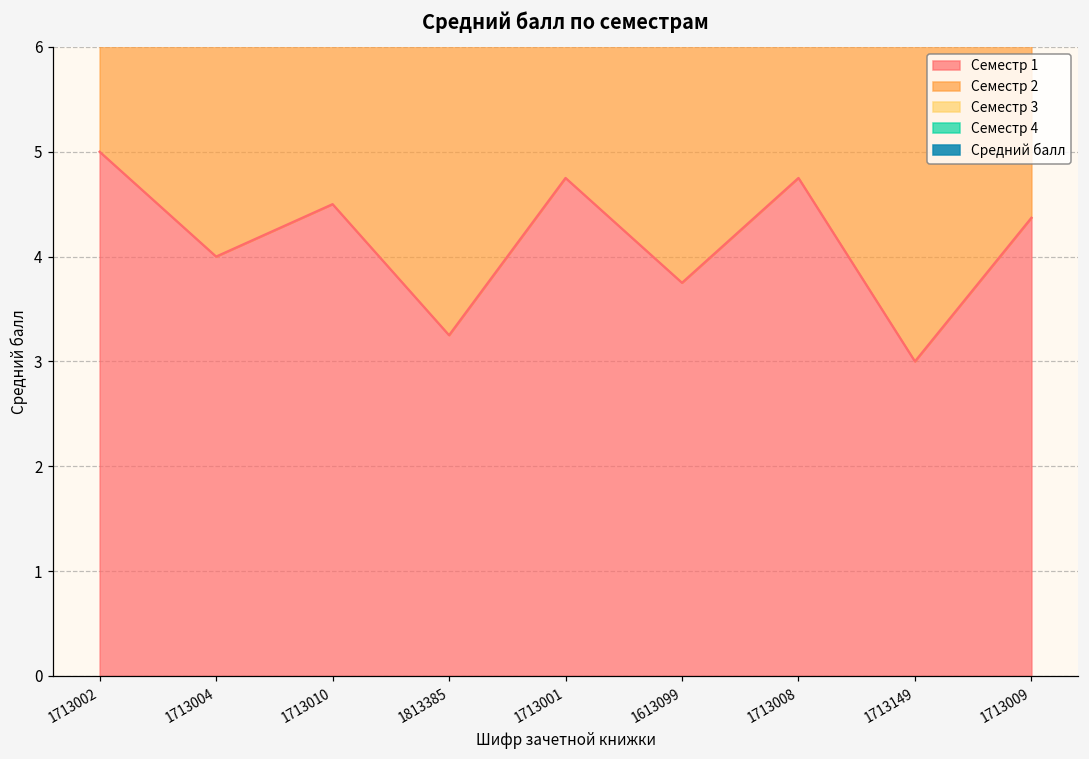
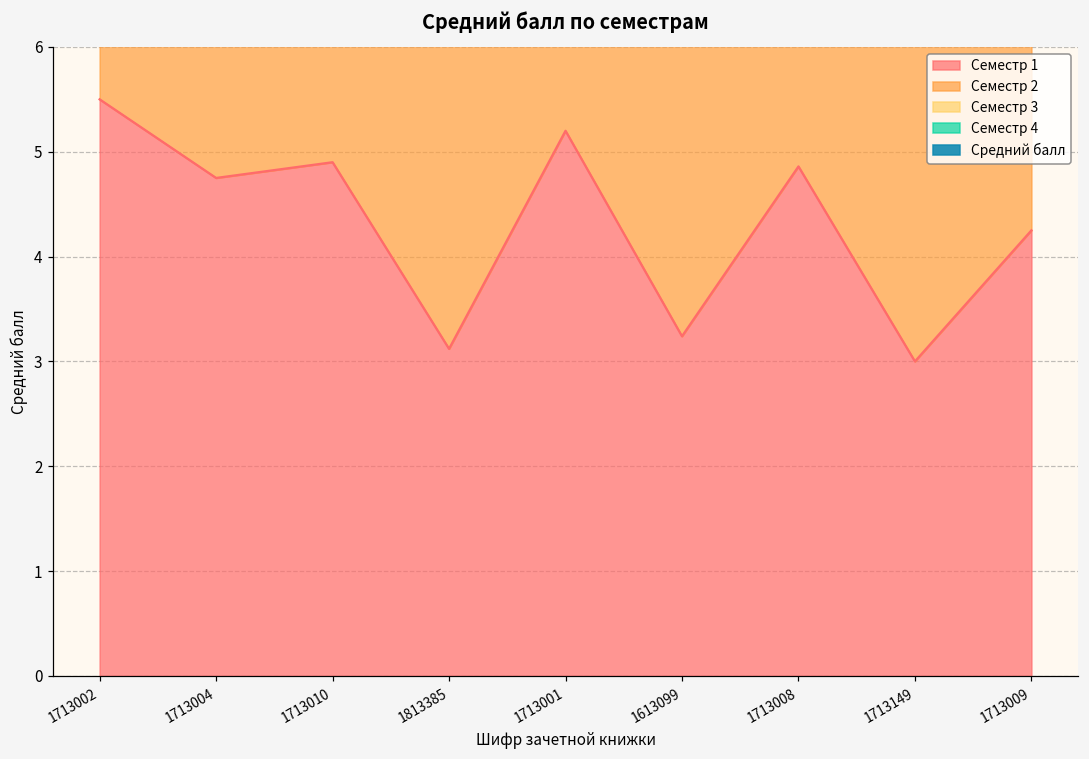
  {
    "Семестр 1": {
-     "1713002": 5.0,
-     "1713004": 4.0,
-     "1713010": 4.5,
-     "1813385": 3.3,
-     "1713001": 4.8,
-     "1613099": 3.8,
-     "1713008": 4.8,
+     "1713002": 5.5,
+     "1713004": 4.8,
+     "1713010": 4.9,
+     "1813385": 3.1,
+     "1713001": 5.2,
+     "1613099": 3.2,
+     "1713008": 4.9,
      "1713149": 3.0,
-     "1713009": 4.4
+     "1713009": 4.3
    }
  }
